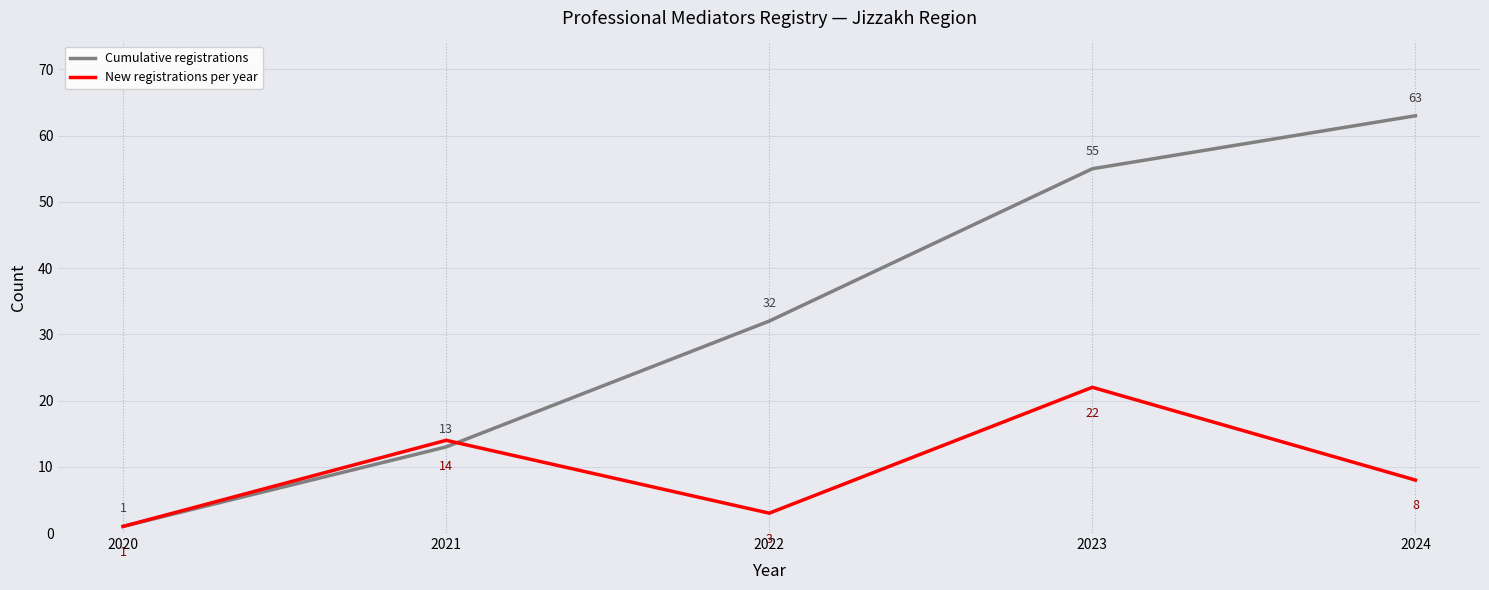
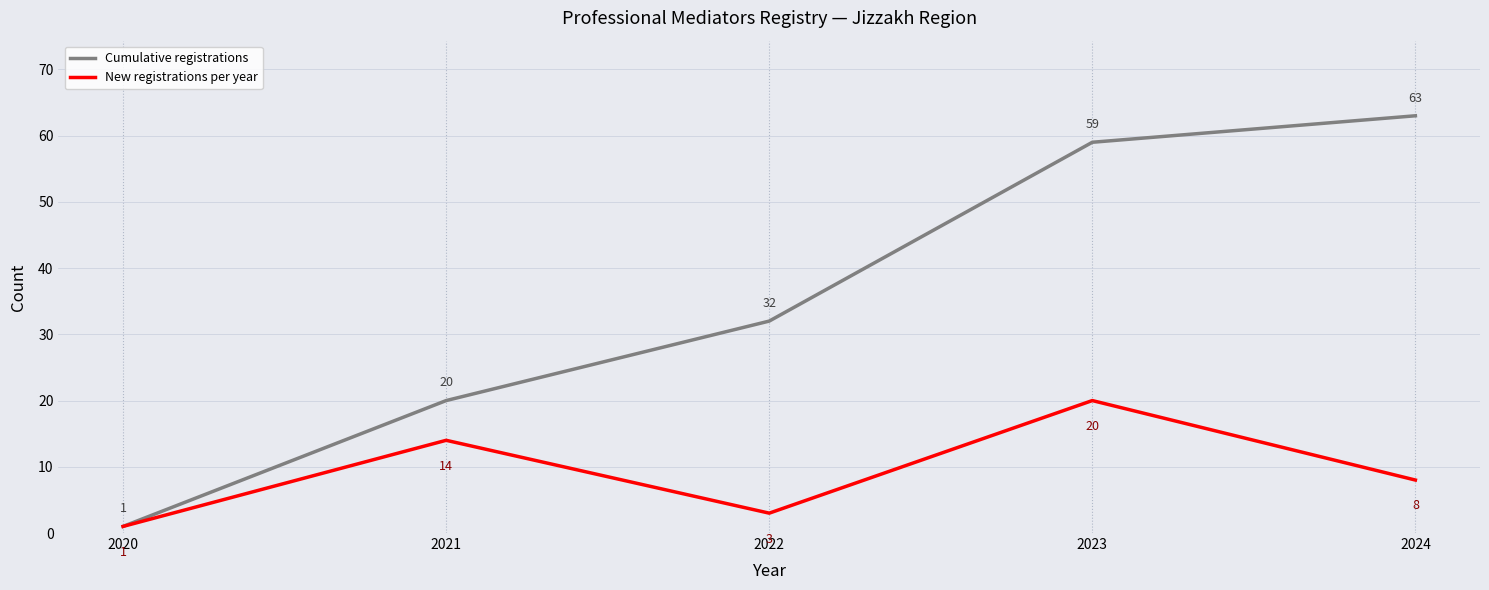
  {
    "Cumulative registrations": {
-     "2021": 13,
+     "2021": 20,
      "2022": 32,
-     "2023": 55,
+     "2023": 59,
      "2024": 63
    },
    "New registrations per year": {
      "2021": 14,
      "2022": 3,
-     "2023": 22,
+     "2023": 20,
      "2024": 8
    }
  }
